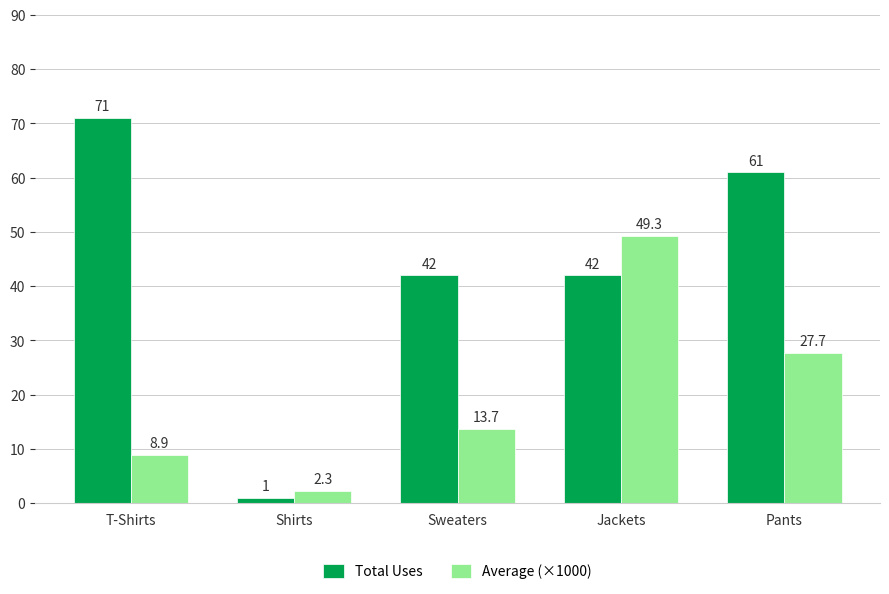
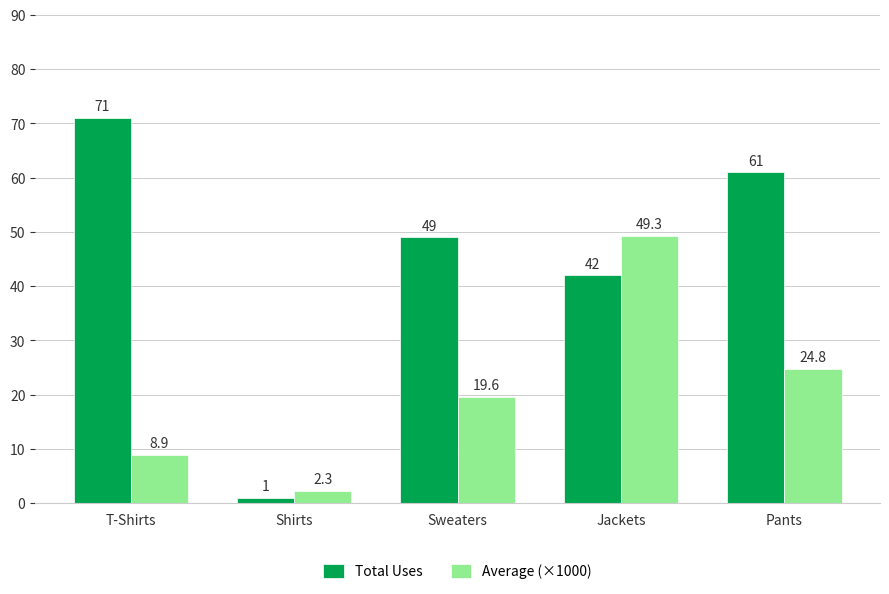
  {
    "Total Uses": {
      "T-Shirts": 71,
      "Shirts": 1,
-     "Sweaters": 42,
+     "Sweaters": 49,
      "Jackets": 42,
      "Pants": 61
    },
    "Average (×1000)": {
      "T-Shirts": 8.9,
      "Shirts": 2.3,
-     "Sweaters": 13.7,
+     "Sweaters": 19.6,
      "Jackets": 49.3,
-     "Pants": 27.7
+     "Pants": 24.8
    }
  }
